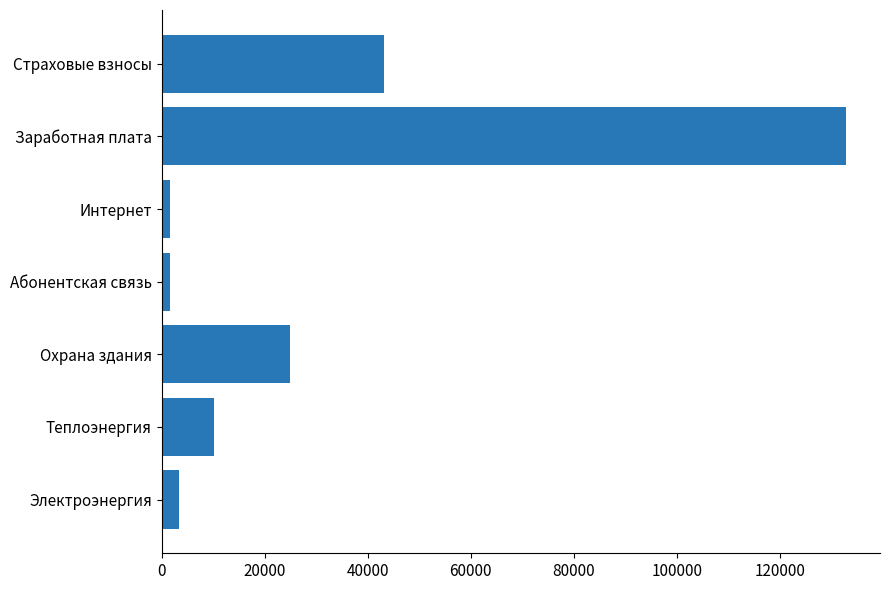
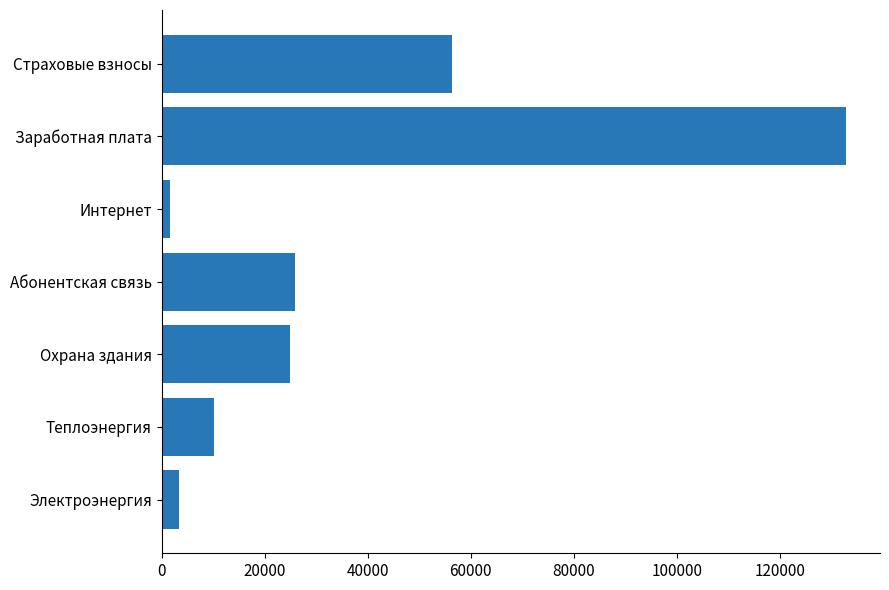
  {
-   "Страховые взносы": 43000,
+   "Страховые взносы": 56000,
    "Заработная плата": 133000,
    "Интернет": 2000,
-   "Абонентская связь": 2000,
+   "Абонентская связь": 26000,
    "Охрана здания": 25000,
    "Теплоэнергия": 10000,
    "Электроэнергия": 3000
  }
